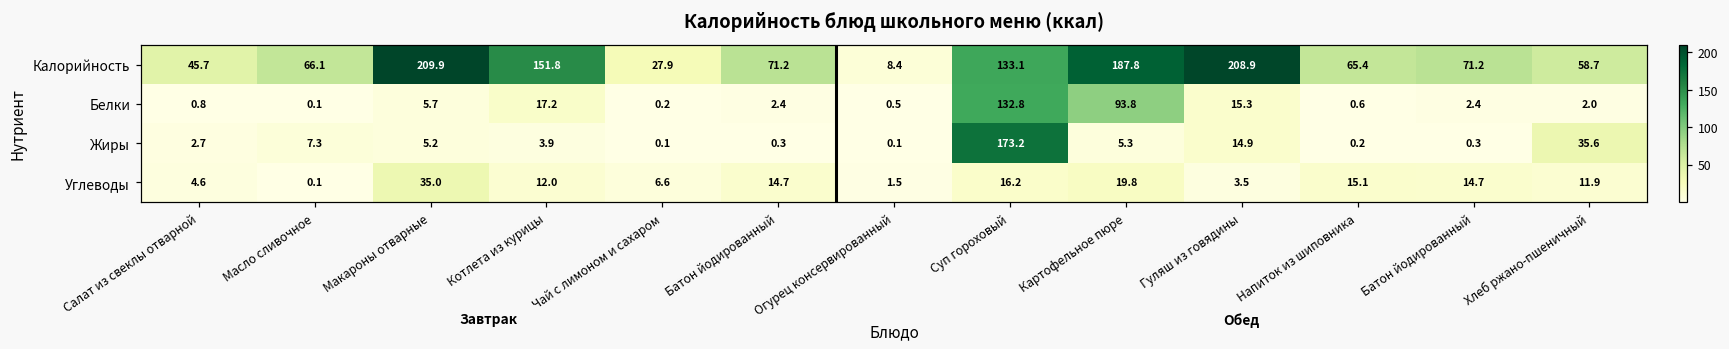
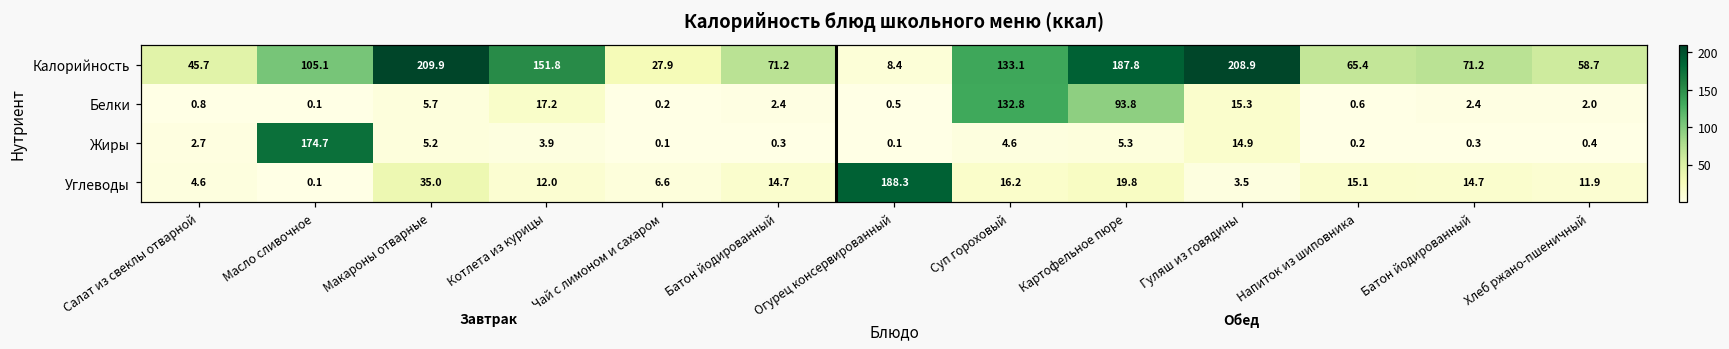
  {
    "Калорийность": {
      "Салат из свеклы отварной": 45.7,
-     "Масло сливочное": 66.1,
+     "Масло сливочное": 105.1,
      "Макароны отварные": 209.9,
      "Котлета из курицы": 151.8,
      "Чай с лимоном и сахаром": 27.9,
      "Огурец консервированный": 8.4,
      "Суп гороховый": 133.1,
      "Картофельное пюре": 187.8,
      "Гуляш из говядины": 208.9,
      "Напиток из шиповника": 65.4,
      "Хлеб ржано-пшеничный": 58.7
    },
    "Белки": {
      "Салат из свеклы отварной": 0.8,
      "Масло сливочное": 0.1,
      "Макароны отварные": 5.7,
      "Котлета из курицы": 17.2,
      "Чай с лимоном и сахаром": 0.2,
      "Огурец консервированный": 0.5,
      "Суп гороховый": 132.8,
      "Картофельное пюре": 93.8,
      "Гуляш из говядины": 15.3,
      "Напиток из шиповника": 0.6,
      "Хлеб ржано-пшеничный": 2.0
    },
    "Жиры": {
      "Салат из свеклы отварной": 2.7,
-     "Масло сливочное": 7.3,
+     "Масло сливочное": 174.7,
      "Макароны отварные": 5.2,
      "Котлета из курицы": 3.9,
      "Чай с лимоном и сахаром": 0.1,
      "Огурец консервированный": 0.1,
-     "Суп гороховый": 173.2,
+     "Суп гороховый": 4.6,
      "Картофельное пюре": 5.3,
      "Гуляш из говядины": 14.9,
      "Напиток из шиповника": 0.2,
-     "Хлеб ржано-пшеничный": 35.6
+     "Хлеб ржано-пшеничный": 0.4
    },
    "Углеводы": {
      "Салат из свеклы отварной": 4.6,
      "Масло сливочное": 0.1,
      "Макароны отварные": 35.0,
      "Котлета из курицы": 12.0,
      "Чай с лимоном и сахаром": 6.6,
-     "Огурец консервированный": 1.5,
+     "Огурец консервированный": 188.3,
      "Суп гороховый": 16.2,
      "Картофельное пюре": 19.8,
      "Гуляш из говядины": 3.5,
      "Напиток из шиповника": 15.1,
      "Хлеб ржано-пшеничный": 11.9
    }
  }
